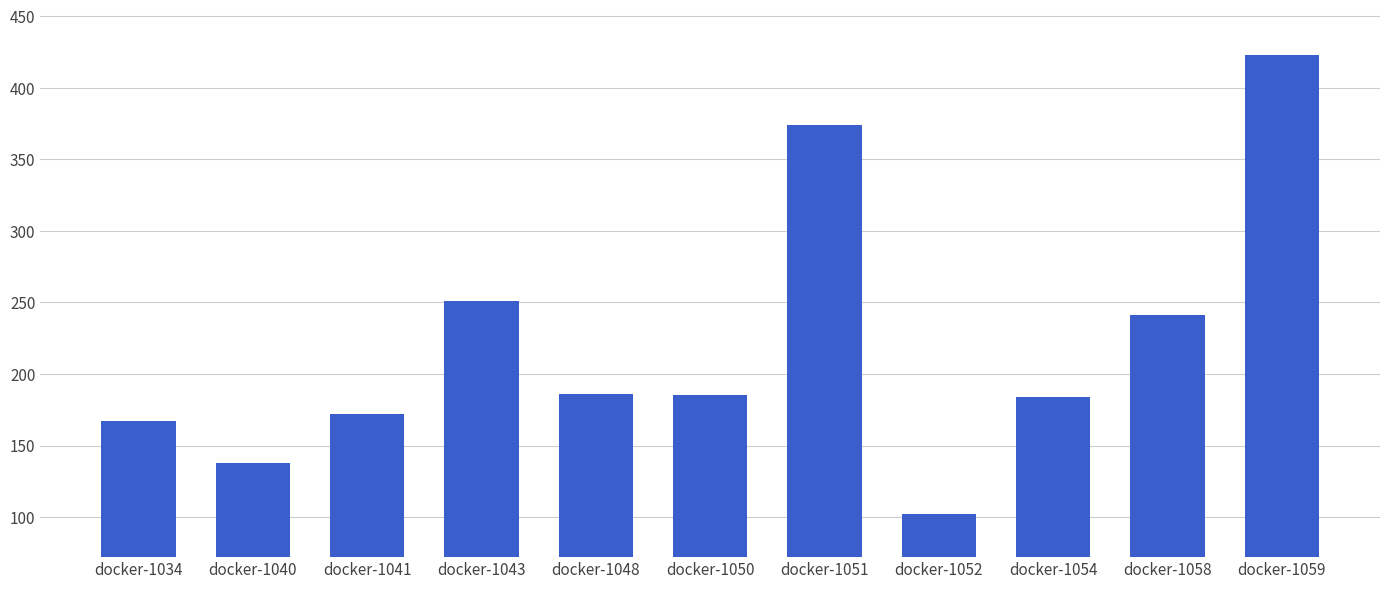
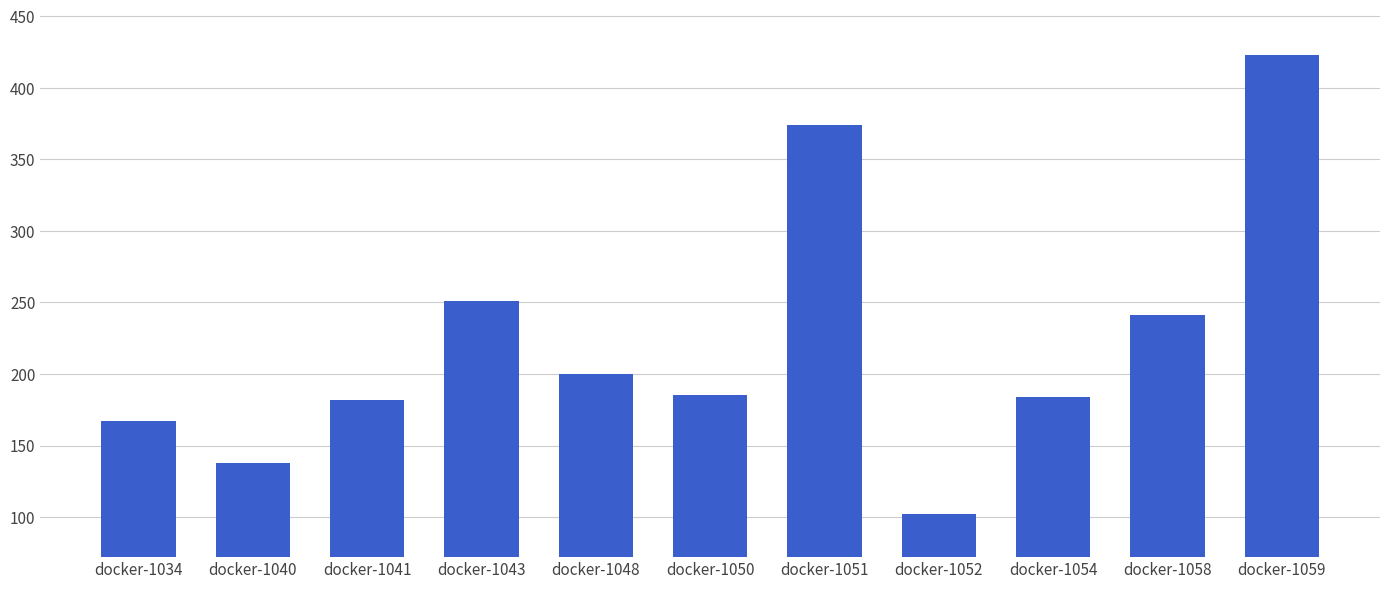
  {
    "docker-1034": 167,
    "docker-1040": 138,
-   "docker-1041": 172,
+   "docker-1041": 182,
    "docker-1043": 251,
-   "docker-1048": 186,
+   "docker-1048": 200,
    "docker-1050": 185,
    "docker-1051": 374,
    "docker-1052": 102,
    "docker-1054": 184,
    "docker-1058": 241,
    "docker-1059": 423
  }
